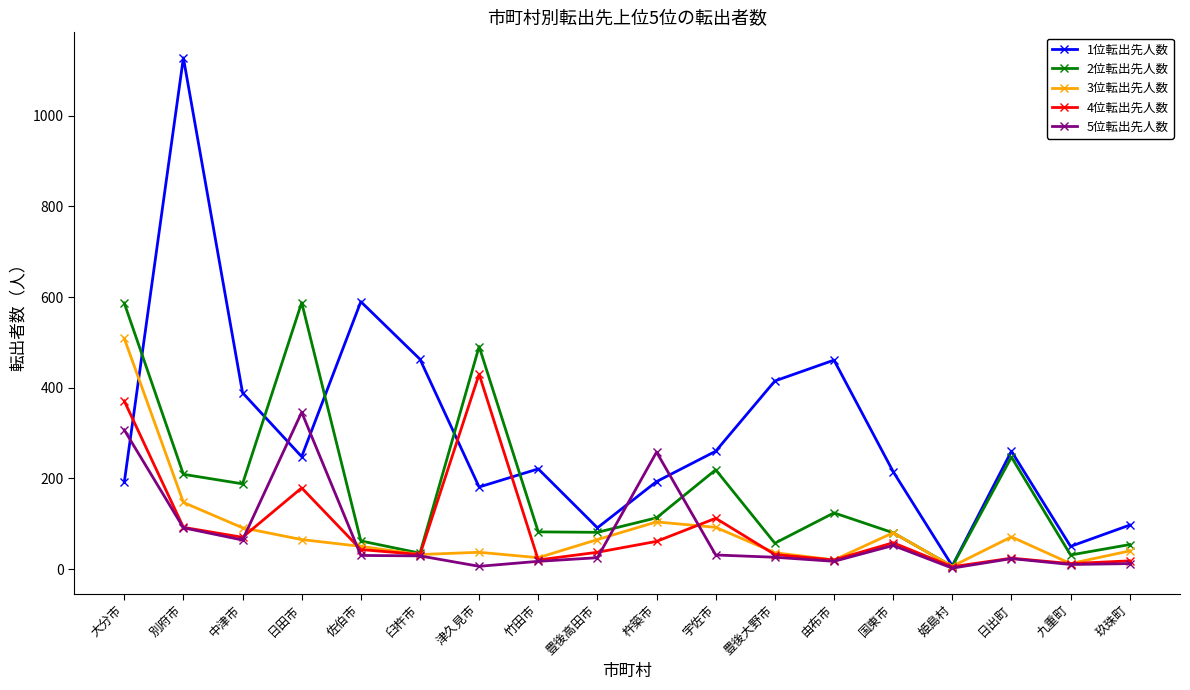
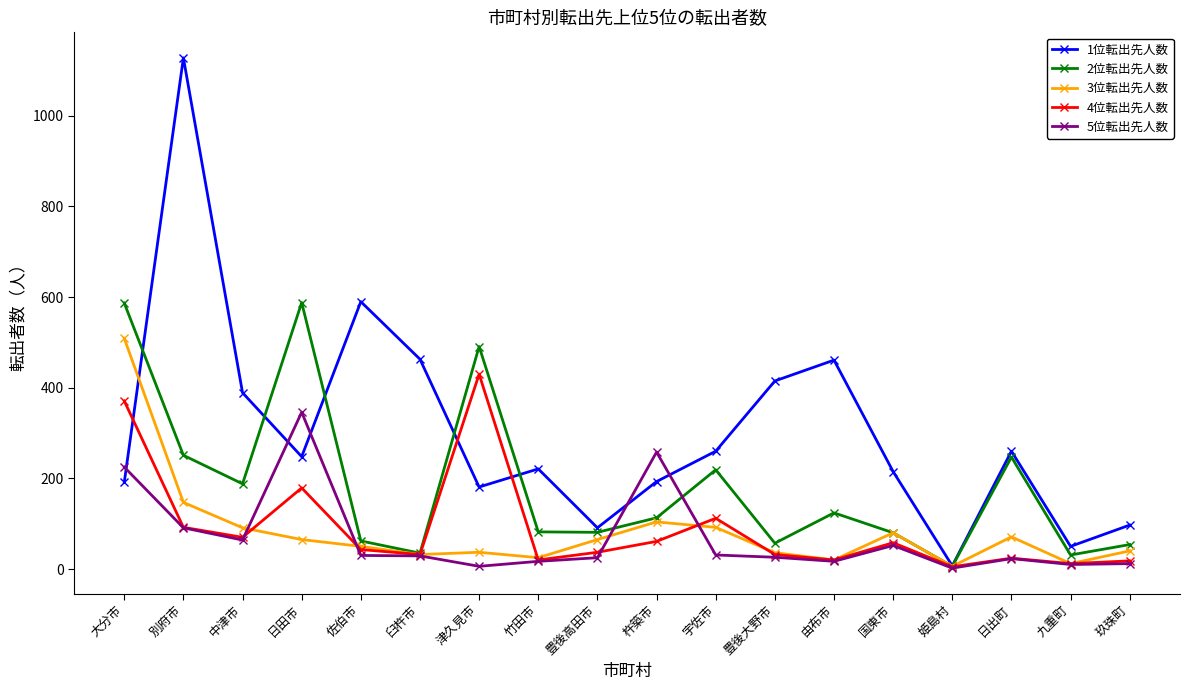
  {
    "1位転出先人数": {
      "大分市": 190,
      "別府市": 1130,
      "中津市": 390,
      "日田市": 250,
      "佐伯市": 590,
      "臼杵市": 460,
      "津久見市": 180,
      "竹田市": 220,
      "豊後高田市": 90,
      "杵築市": 190,
      "宇佐市": 260,
      "豊後大野市": 420,
      "由布市": 460,
      "国東市": 220,
      "日出町": 260,
      "九重町": 50,
      "玖珠町": 100
    },
    "2位転出先人数": {
      "大分市": 590,
-     "別府市": 210,
+     "別府市": 250,
      "中津市": 190,
      "日田市": 590,
      "佐伯市": 60,
      "津久見市": 490,
      "竹田市": 80,
      "豊後高田市": 80,
      "杵築市": 110,
      "宇佐市": 220,
      "豊後大野市": 60,
      "由布市": 120,
      "日出町": 250,
      "九重町": 30,
      "玖珠町": 50
    },
    "3位転出先人数": {
      "大分市": 510,
      "別府市": 150,
      "中津市": 90,
      "日田市": 70,
      "佐伯市": 50,
      "津久見市": 40,
      "豊後高田市": 70,
      "杵築市": 100,
      "宇佐市": 90,
      "日出町": 70,
      "玖珠町": 40
    },
    "4位転出先人数": {
      "大分市": 370,
      "中津市": 70,
      "日田市": 180,
      "佐伯市": 40,
      "津久見市": 430,
      "豊後高田市": 40,
      "杵築市": 60,
      "宇佐市": 110,
      "国東市": 60,
      "玖珠町": 20
    },
    "5位転出先人数": {
-     "大分市": 310,
+     "大分市": 230,
      "中津市": 60,
      "日田市": 350,
      "佐伯市": 30,
      "津久見市": 10,
      "豊後高田市": 30,
      "杵築市": 260,
      "宇佐市": 30,
      "豊後大野市": 30,
      "国東市": 50,
      "玖珠町": 10
    }
  }
